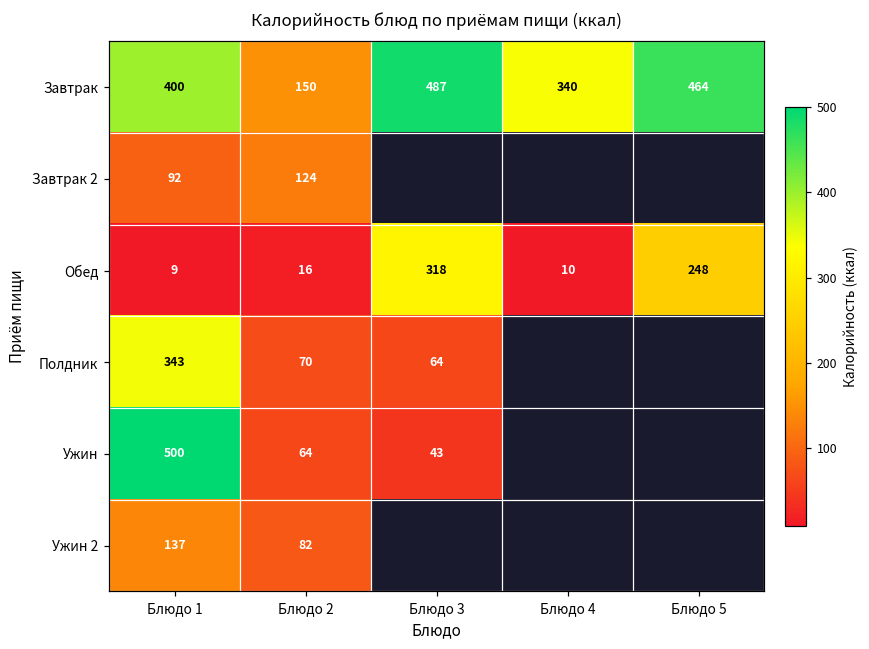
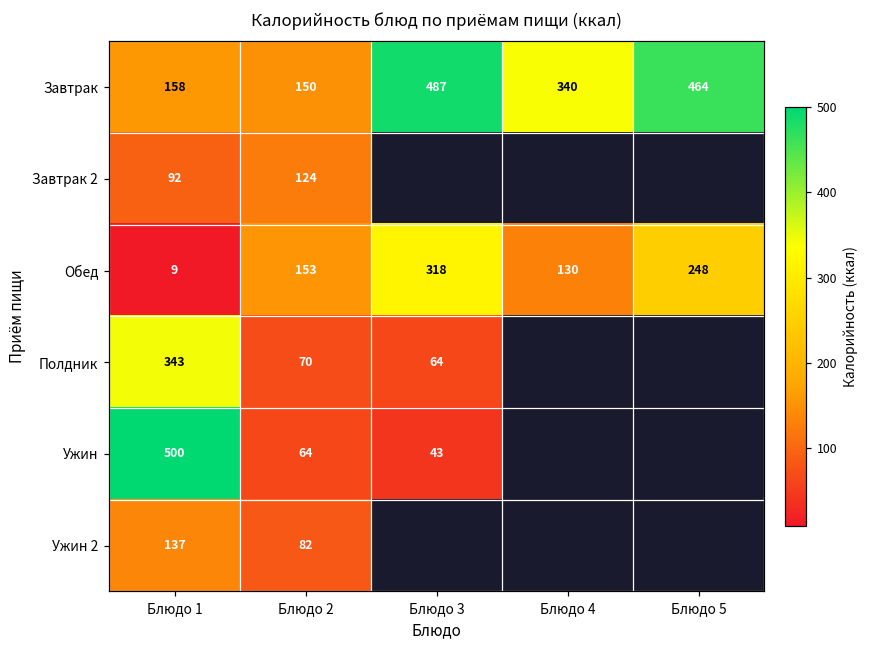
  {
    "Завтрак": {
-     "Блюдо 1": 400,
+     "Блюдо 1": 158,
      "Блюдо 2": 150,
      "Блюдо 3": 487,
      "Блюдо 4": 340,
      "Блюдо 5": 464
    },
    "Завтрак 2": {
      "Блюдо 1": 92,
      "Блюдо 2": 124
    },
    "Обед": {
      "Блюдо 1": 9,
-     "Блюдо 2": 16,
+     "Блюдо 2": 153,
      "Блюдо 3": 318,
-     "Блюдо 4": 10,
+     "Блюдо 4": 130,
      "Блюдо 5": 248
    },
    "Полдник": {
      "Блюдо 1": 343,
      "Блюдо 2": 70,
      "Блюдо 3": 64
    },
    "Ужин": {
      "Блюдо 1": 500,
      "Блюдо 2": 64,
      "Блюдо 3": 43
    },
    "Ужин 2": {
      "Блюдо 1": 137,
      "Блюдо 2": 82
    }
  }
